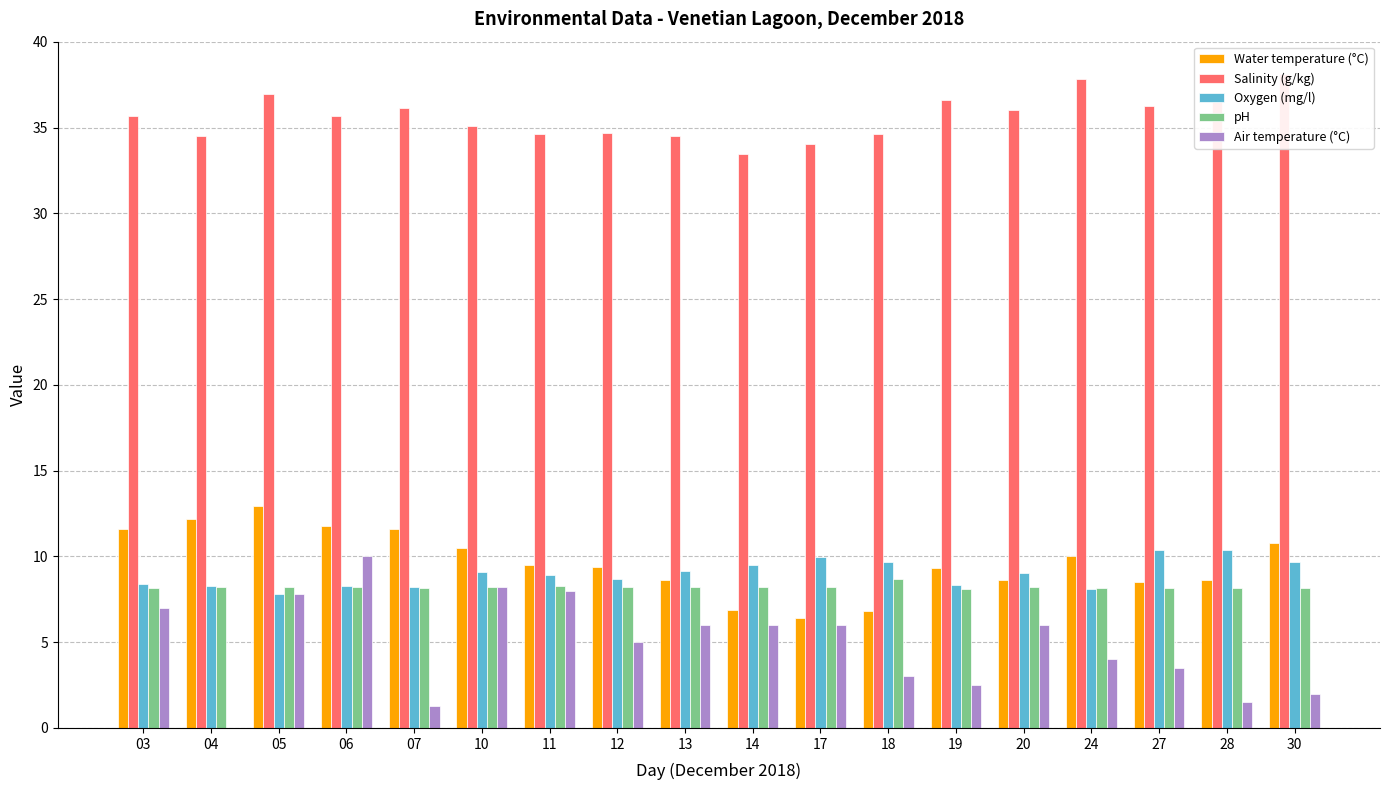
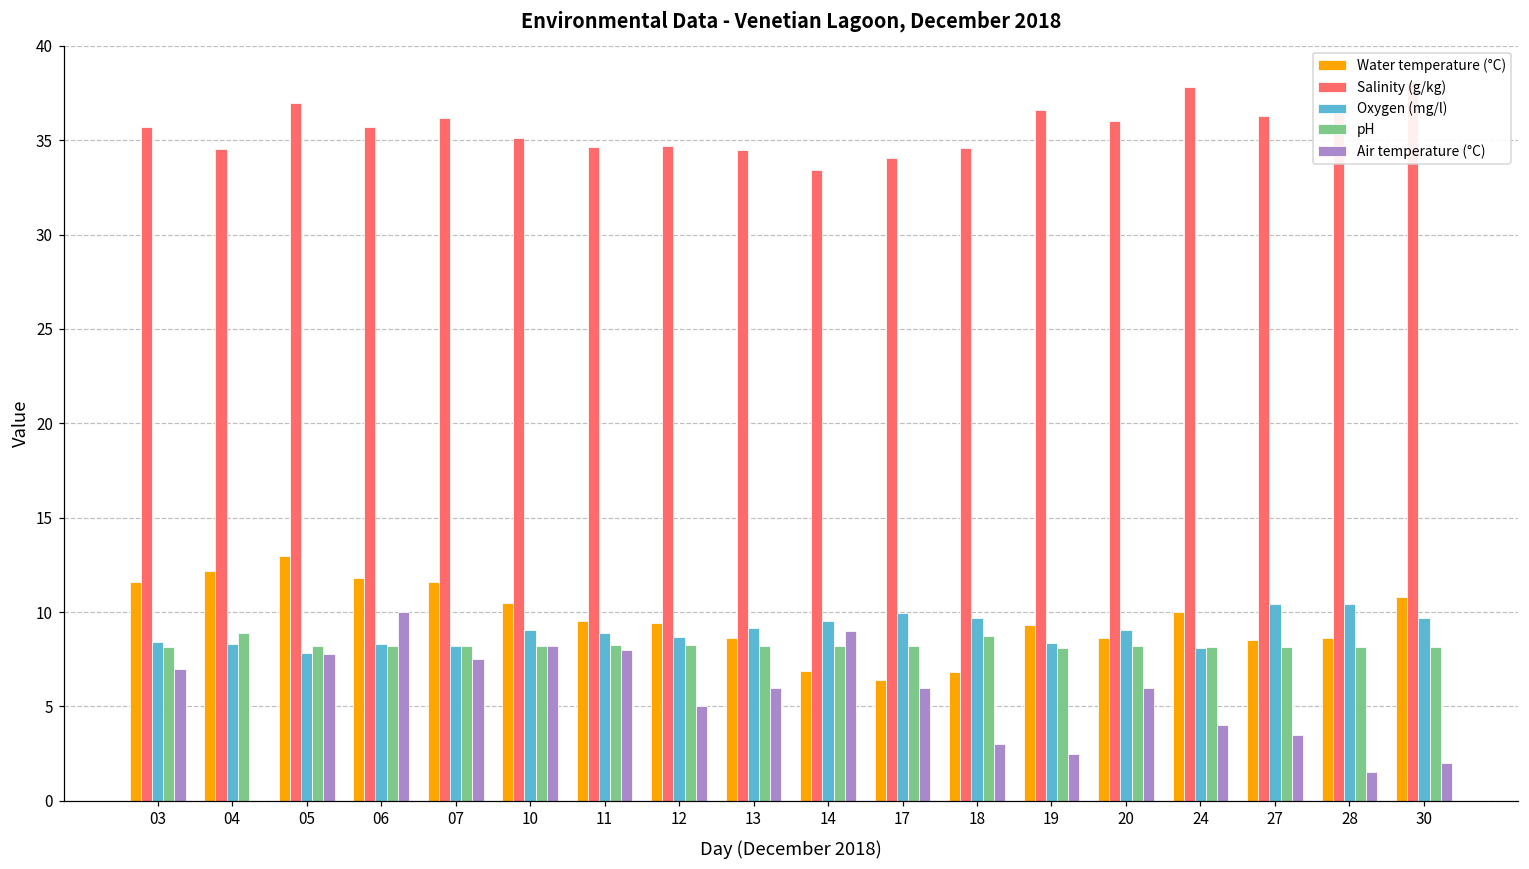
  {
    "Water temperature (°C)": {
      "03": 11.6,
      "04": 12.2,
      "05": 13.0,
      "06": 11.8,
      "07": 11.6,
      "10": 10.5,
      "11": 9.5,
      "12": 9.4,
      "13": 8.6,
      "14": 6.9,
      "17": 6.4,
      "18": 6.8,
      "19": 9.3,
      "20": 8.6,
      "24": 10.0,
      "27": 8.5,
      "28": 8.6,
      "30": 10.8
    },
    "Salinity (g/kg)": {
      "03": 35.7,
      "04": 34.5,
      "05": 37.0,
      "06": 35.7,
      "07": 36.2,
      "10": 35.1,
      "11": 34.7,
      "12": 34.7,
      "13": 34.5,
      "14": 33.4,
      "17": 34.1,
      "18": 34.6,
      "19": 36.6,
      "20": 36.0,
      "24": 37.8,
      "27": 36.3
    },
    "Oxygen (mg/l)": {
      "03": 8.4,
      "04": 8.3,
      "05": 7.8,
      "06": 8.3,
      "07": 8.2,
      "10": 9.1,
      "11": 8.9,
      "12": 8.7,
      "13": 9.2,
      "14": 9.5,
      "17": 10.0,
      "18": 9.7,
      "19": 8.4,
      "20": 9.1,
      "24": 8.1,
      "27": 10.4,
      "28": 10.4,
      "30": 9.7
    },
    "pH": {
      "03": 8.1,
-     "04": 8.2,
+     "04": 8.9,
      "05": 8.2,
      "06": 8.2,
      "07": 8.2,
      "10": 8.2,
      "11": 8.3,
      "12": 8.2,
      "13": 8.2,
      "14": 8.2,
      "17": 8.2,
      "18": 8.7,
      "19": 8.1,
      "20": 8.2,
      "24": 8.2,
      "27": 8.2,
      "28": 8.1,
      "30": 8.2
    },
    "Air temperature (°C)": {
      "03": 7.0,
      "04": 0.0,
      "05": 7.8,
      "06": 10.0,
-     "07": 1.3,
+     "07": 7.5,
      "10": 8.2,
      "11": 8.0,
      "12": 5.0,
      "13": 6.0,
-     "14": 6,
+     "14": 9,
      "17": 6.0,
      "18": 3.0,
      "19": 2.5,
      "20": 6.0,
      "24": 4.0,
      "27": 3.5,
      "28": 1.5,
      "30": 2.0
    }
  }
